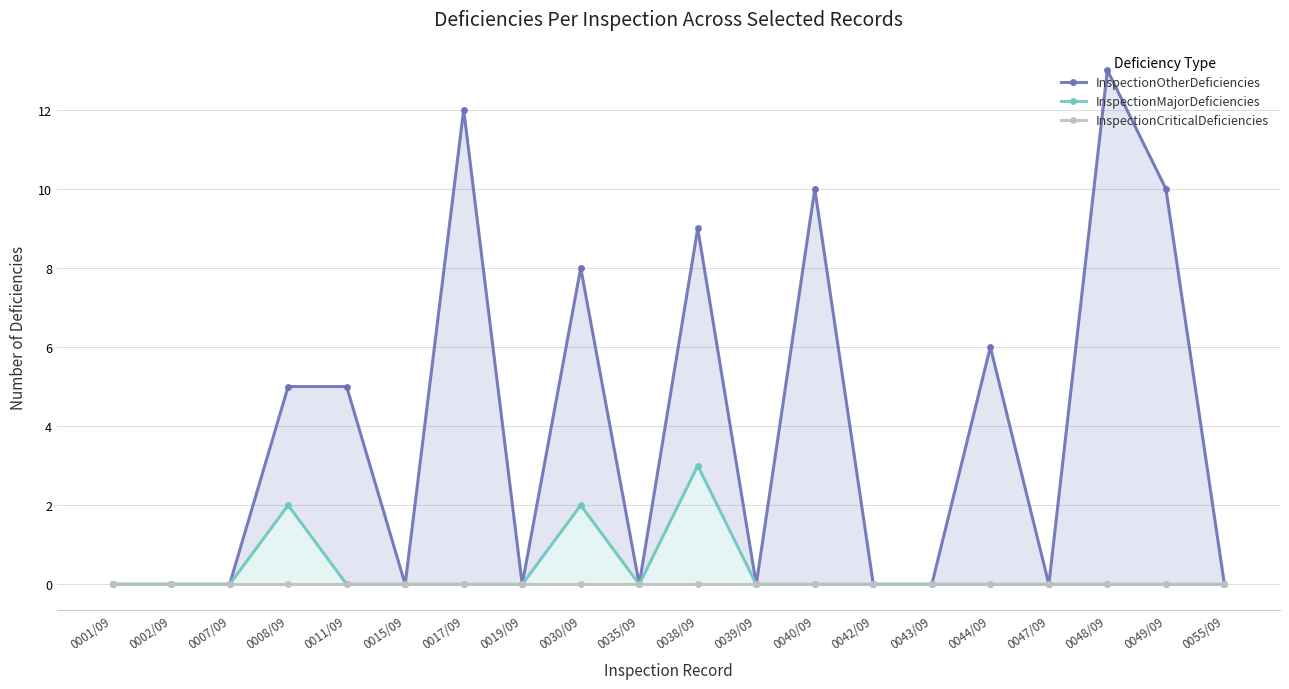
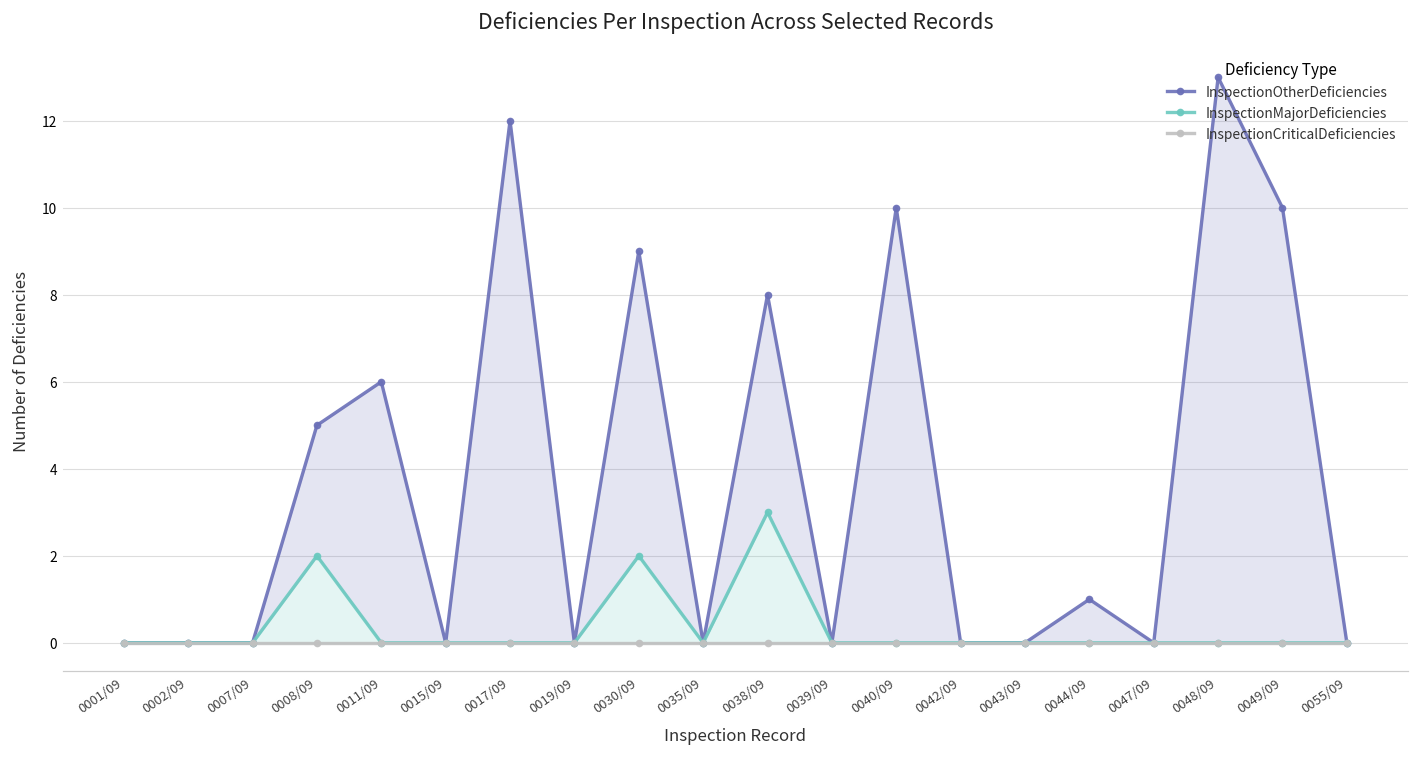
  {
    "InspectionOtherDeficiencies": {
      "0008/09": 5,
-     "0011/09": 5,
+     "0011/09": 6,
      "0017/09": 12,
-     "0030/09": 8,
-     "0038/09": 9,
+     "0030/09": 9,
+     "0038/09": 8,
      "0040/09": 10,
-     "0044/09": 6,
+     "0044/09": 1,
      "0048/09": 13,
      "0049/09": 10
    },
    "InspectionMajorDeficiencies": {
      "0008/09": 2,
      "0030/09": 2,
      "0038/09": 3
    },
    "InspectionCriticalDeficiencies": {
      "0008/09": 0,
      "0030/09": 0,
      "0038/09": 0
    }
  }
